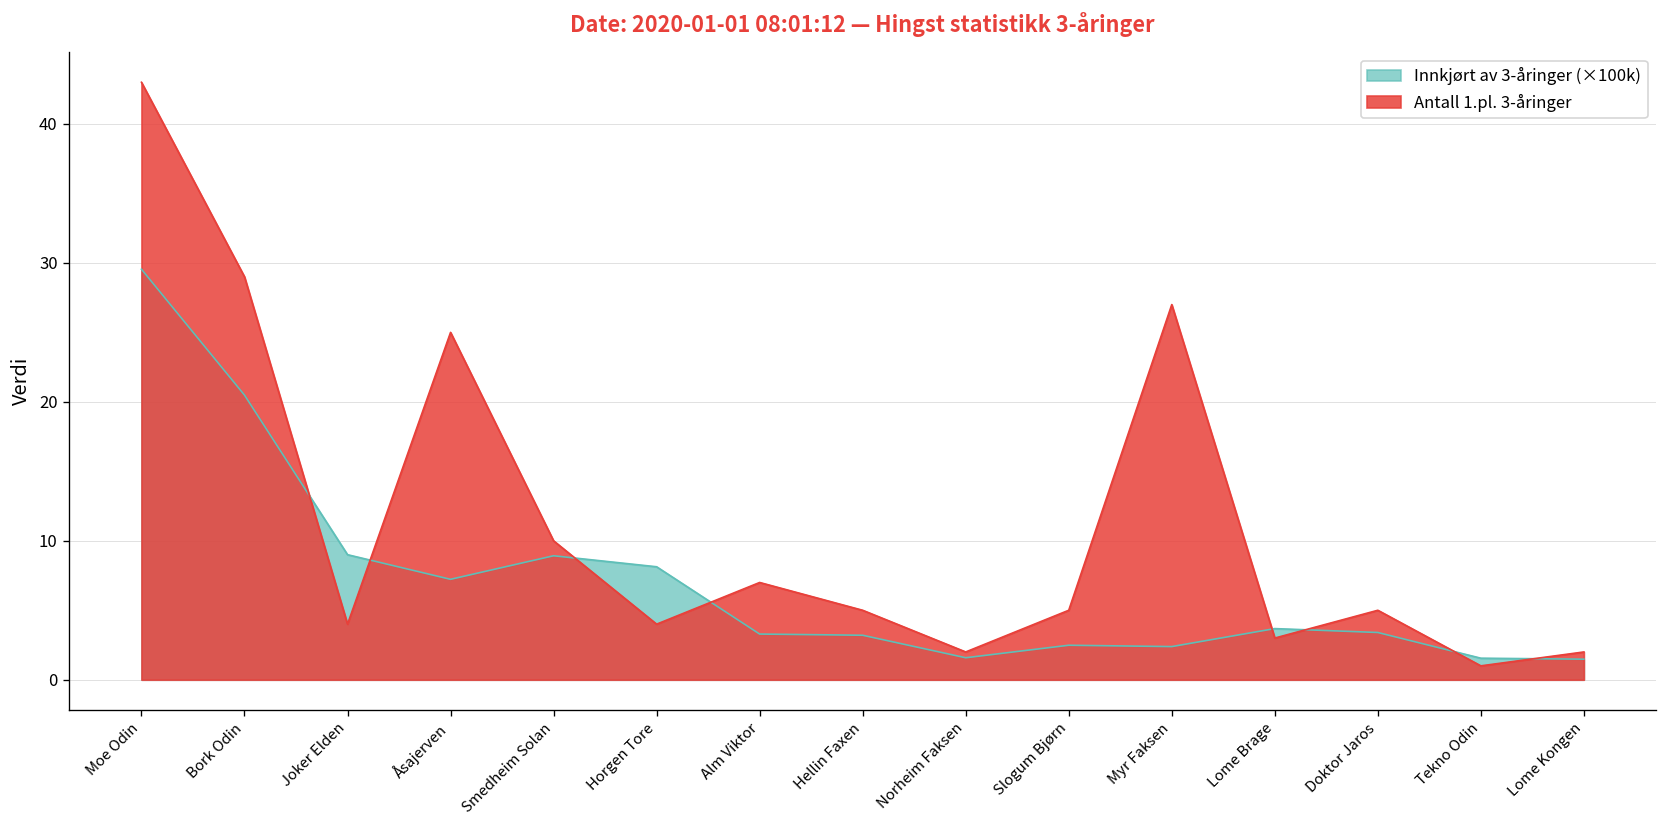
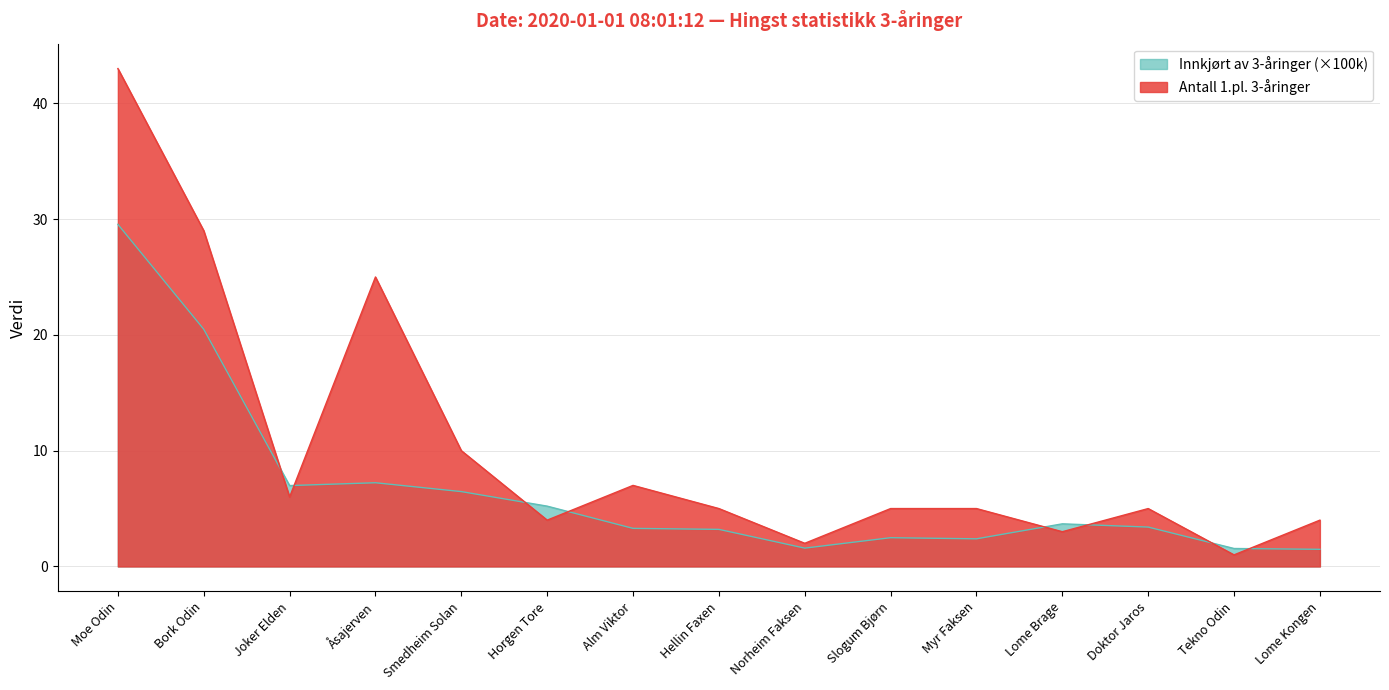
  {
    "Innkjørt av 3-åringer (×100k)": {
      "Moe Odin": 29.5,
      "Bork Odin": 20.5,
-     "Joker Elden": 9.0,
+     "Joker Elden": 7.0,
      "Åsajerven": 7.2,
-     "Smedheim Solan": 8.9,
-     "Horgen Tore": 8.1,
+     "Smedheim Solan": 6.5,
+     "Horgen Tore": 5.2,
      "Alm Viktor": 3.3,
      "Hellin Faxen": 3.2,
      "Norheim Faksen": 1.6,
      "Slogum Bjørn": 2.5,
      "Myr Faksen": 2.4,
      "Lome Brage": 3.7,
      "Doktor Jaros": 3.4,
      "Tekno Odin": 1.6,
      "Lome Kongen": 1.5
    },
    "Antall 1.pl. 3-åringer": {
      "Moe Odin": 43,
      "Bork Odin": 29,
-     "Joker Elden": 4,
+     "Joker Elden": 6,
      "Åsajerven": 25,
      "Smedheim Solan": 10,
      "Horgen Tore": 4,
      "Alm Viktor": 7,
      "Hellin Faxen": 5,
      "Norheim Faksen": 2,
      "Slogum Bjørn": 5,
-     "Myr Faksen": 27,
+     "Myr Faksen": 5,
      "Lome Brage": 3,
      "Doktor Jaros": 5,
      "Tekno Odin": 1,
-     "Lome Kongen": 2
+     "Lome Kongen": 4
    }
  }
